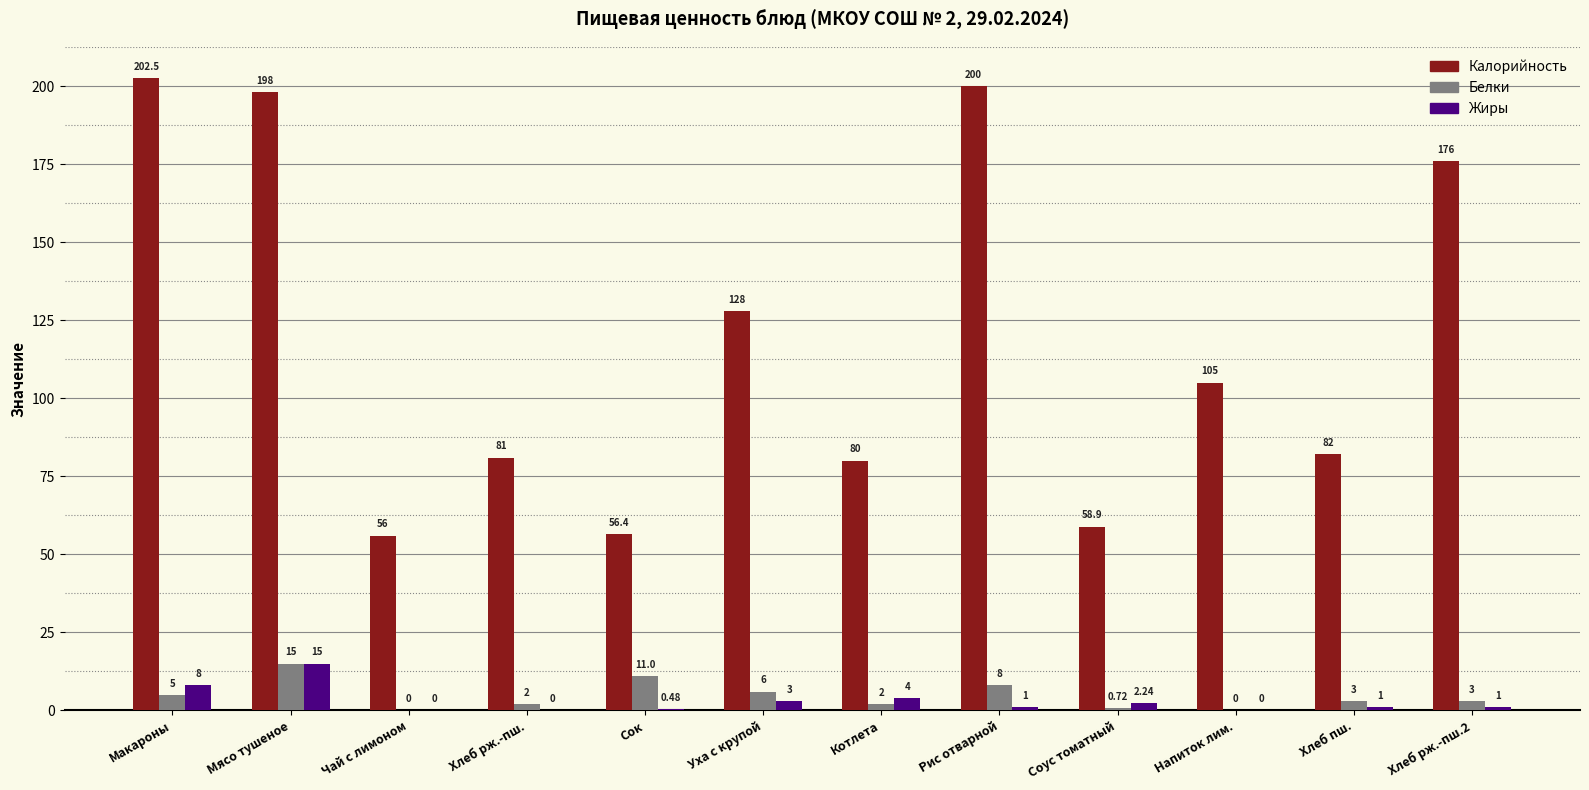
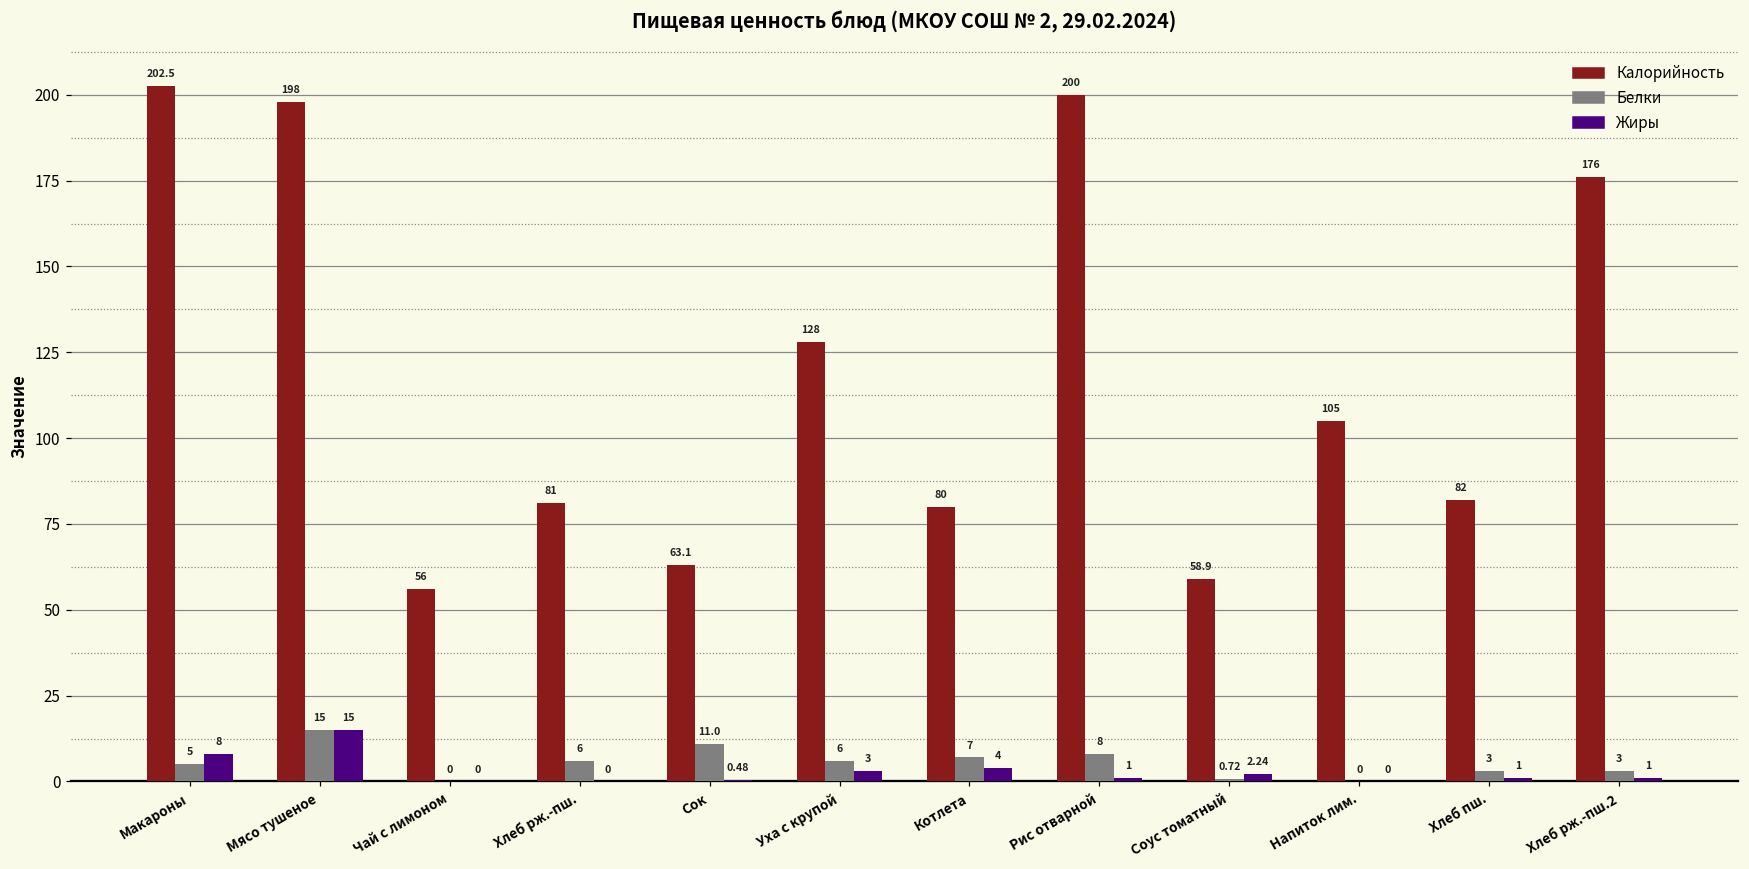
  {
    "Калорийность": {
      "Макароны": 202.5,
      "Мясо тушеное": 198,
      "Чай с лимоном": 56,
      "Хлеб рж.-пш.": 81,
-     "Сок": 56.4,
+     "Сок": 63.1,
      "Уха с крупой": 128,
      "Котлета": 80,
      "Рис отварной": 200,
      "Соус томатный": 58.9,
      "Напиток лим.": 105,
      "Хлеб пш.": 82,
      "Хлеб рж.-пш.2": 176
    },
    "Белки": {
      "Макароны": 5,
      "Мясо тушеное": 15,
      "Чай с лимоном": 0,
-     "Хлеб рж.-пш.": 2,
+     "Хлеб рж.-пш.": 6,
      "Сок": 11.0,
      "Уха с крупой": 6,
-     "Котлета": 2,
+     "Котлета": 7,
      "Рис отварной": 8,
      "Соус томатный": 0.72,
      "Напиток лим.": 0,
      "Хлеб пш.": 3,
      "Хлеб рж.-пш.2": 3
    },
    "Жиры": {
      "Макароны": 8,
      "Мясо тушеное": 15,
      "Чай с лимоном": 0,
      "Хлеб рж.-пш.": 0,
      "Сок": 0.48,
      "Уха с крупой": 3,
      "Котлета": 4,
      "Рис отварной": 1,
      "Соус томатный": 2.24,
      "Напиток лим.": 0,
      "Хлеб пш.": 1,
      "Хлеб рж.-пш.2": 1
    }
  }
